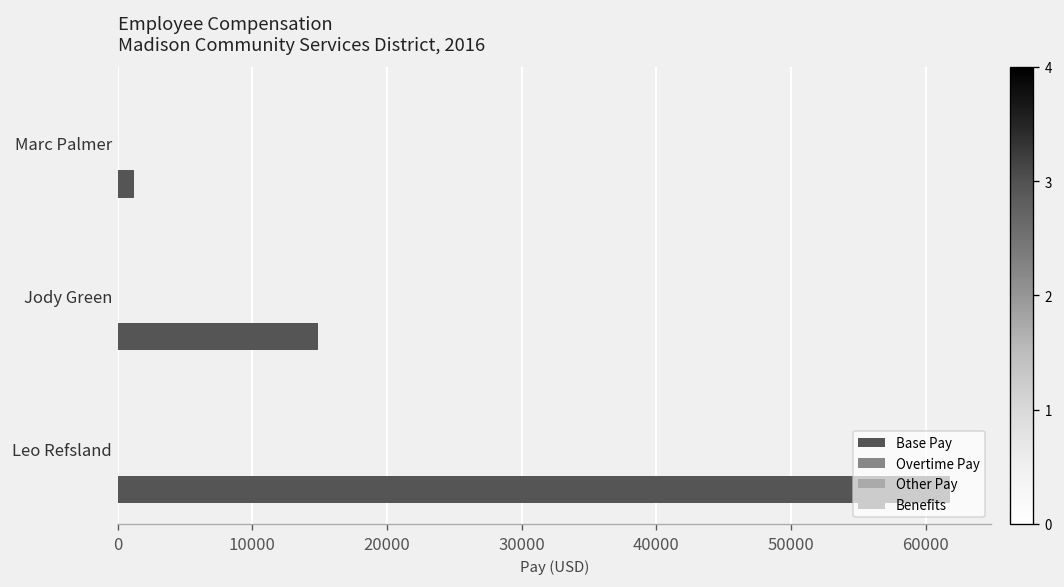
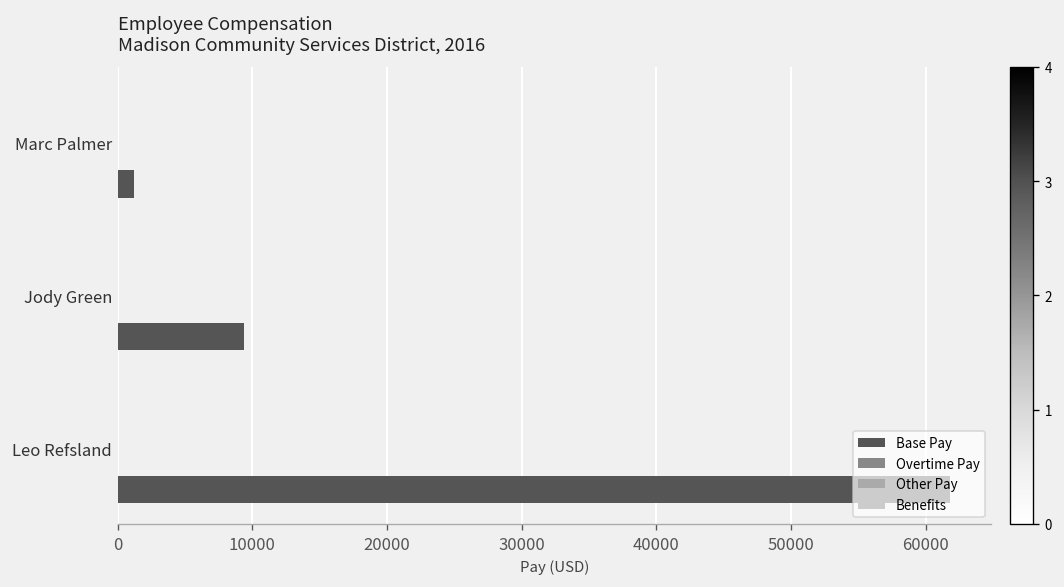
  {
    "Base Pay": {
      "Marc Palmer": 1200,
-     "Jody Green": 14900
+     "Jody Green": 9400
    }
  }
